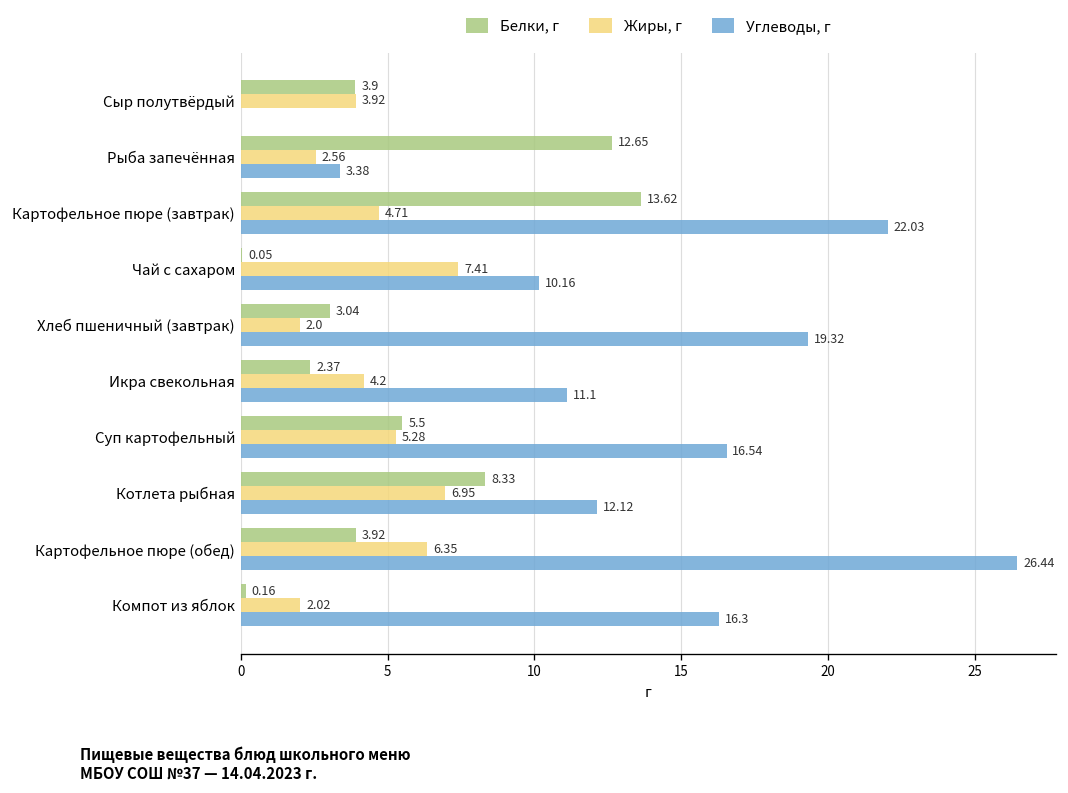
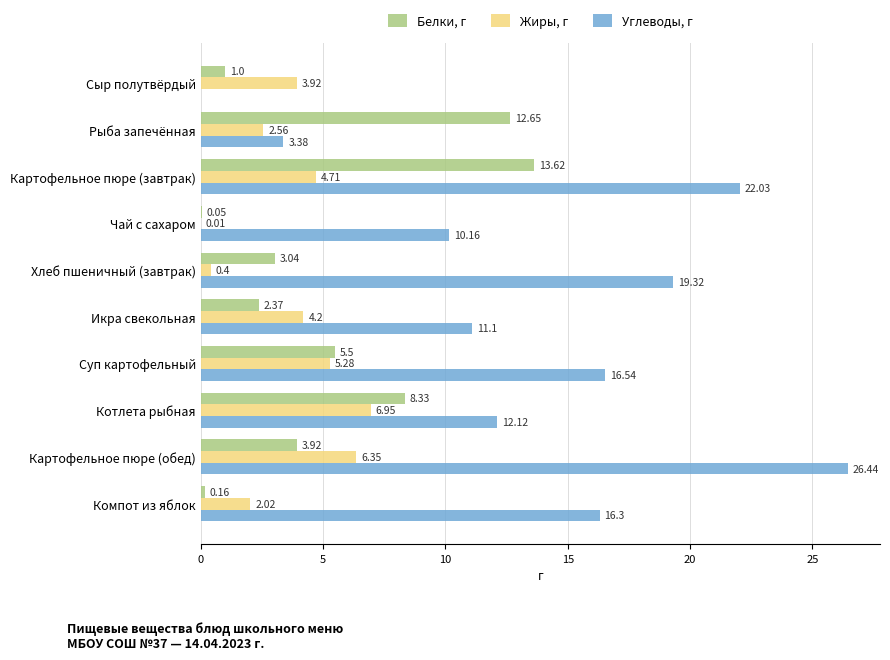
  {
    "Белки, г": {
-     "Сыр полутвёрдый": 3.9,
+     "Сыр полутвёрдый": 1.0,
      "Рыба запечённая": 12.65,
      "Картофельное пюре (завтрак)": 13.62,
      "Чай с сахаром": 0.05,
      "Хлеб пшеничный (завтрак)": 3.04,
      "Икра свекольная": 2.37,
      "Суп картофельный": 5.5,
      "Котлета рыбная": 8.33,
      "Картофельное пюре (обед)": 3.92,
      "Компот из яблок": 0.16
    },
    "Жиры, г": {
      "Сыр полутвёрдый": 3.92,
      "Рыба запечённая": 2.56,
      "Картофельное пюре (завтрак)": 4.71,
-     "Чай с сахаром": 7.41,
-     "Хлеб пшеничный (завтрак)": 2.0,
+     "Чай с сахаром": 0.01,
+     "Хлеб пшеничный (завтрак)": 0.4,
      "Икра свекольная": 4.2,
      "Суп картофельный": 5.28,
      "Котлета рыбная": 6.95,
      "Картофельное пюре (обед)": 6.35,
      "Компот из яблок": 2.02
    },
    "Углеводы, г": {
      "Рыба запечённая": 3.38,
      "Картофельное пюре (завтрак)": 22.03,
      "Чай с сахаром": 10.16,
      "Хлеб пшеничный (завтрак)": 19.32,
      "Икра свекольная": 11.1,
      "Суп картофельный": 16.54,
      "Котлета рыбная": 12.12,
      "Картофельное пюре (обед)": 26.44,
      "Компот из яблок": 16.3
    }
  }
